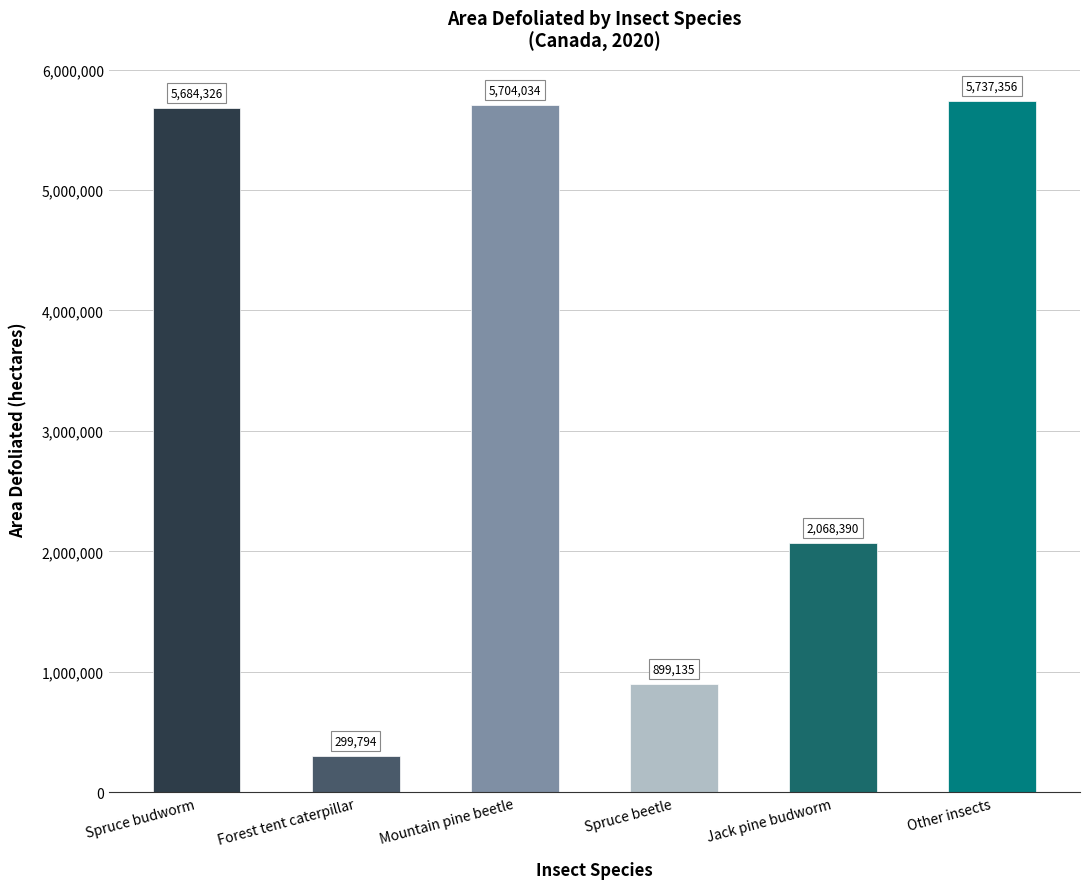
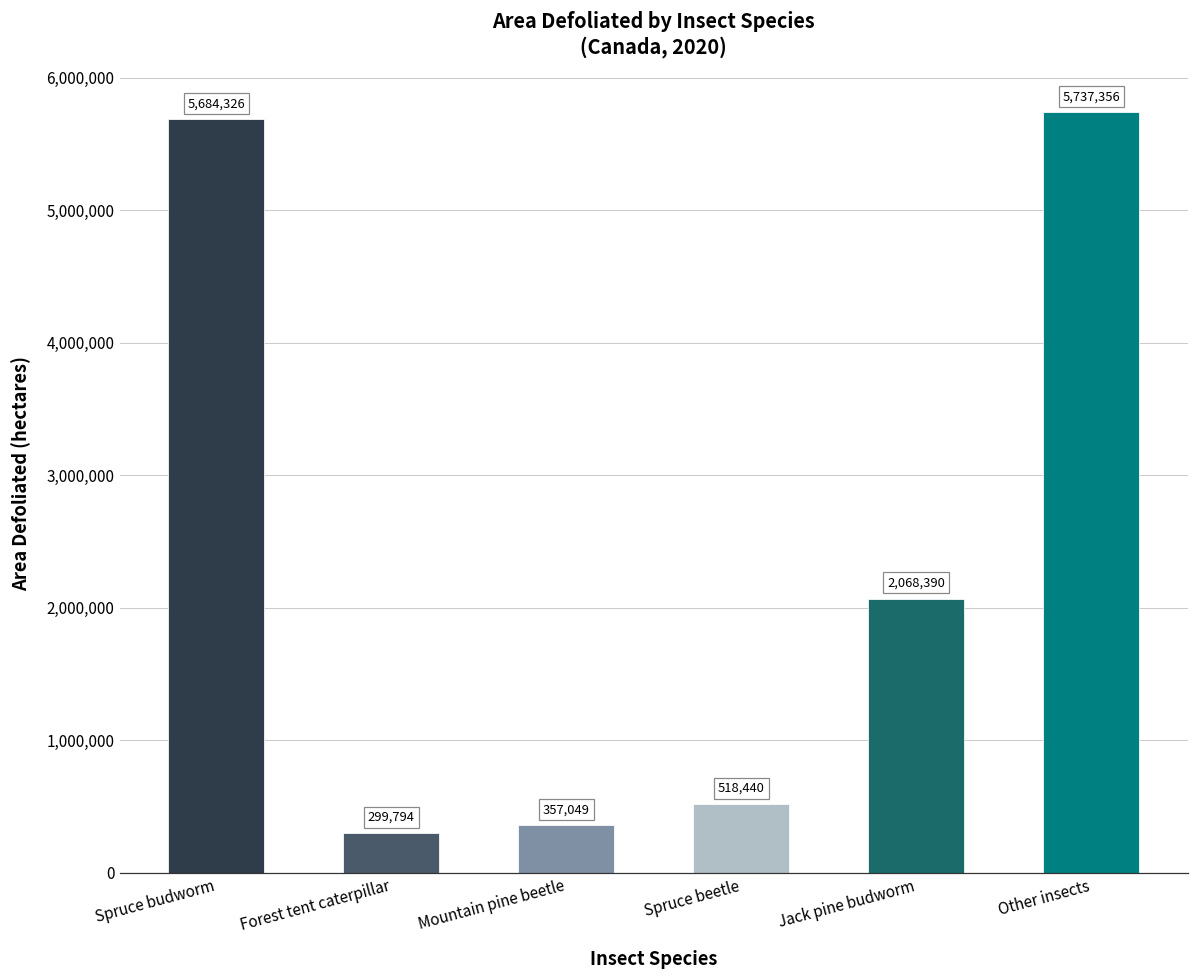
  {
-   "Mountain pine beetle": "5,704,034",
-   "Spruce beetle": "899,135"
+   "Mountain pine beetle": "357,049",
+   "Spruce beetle": "518,440"
  }
